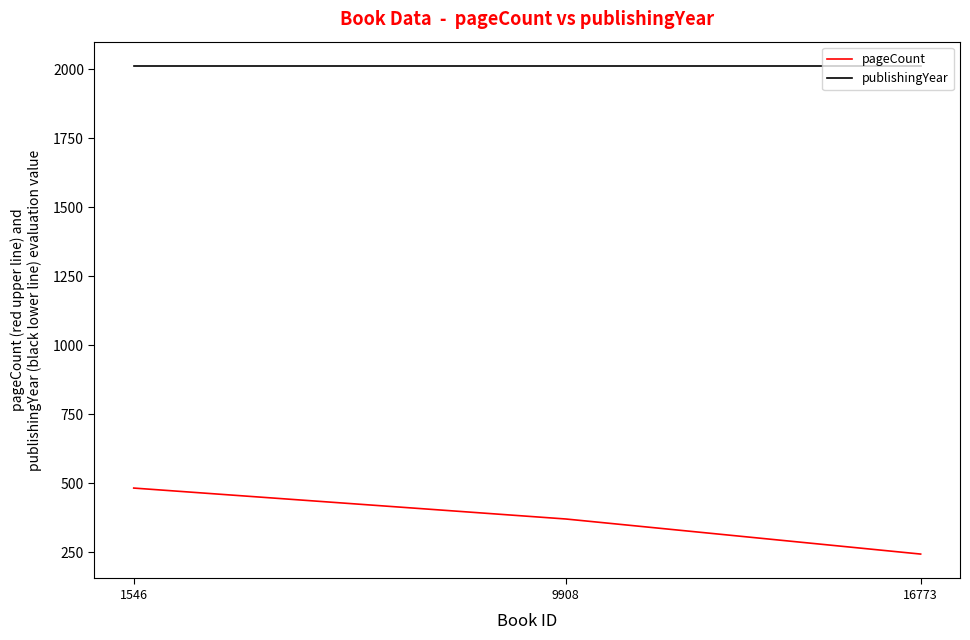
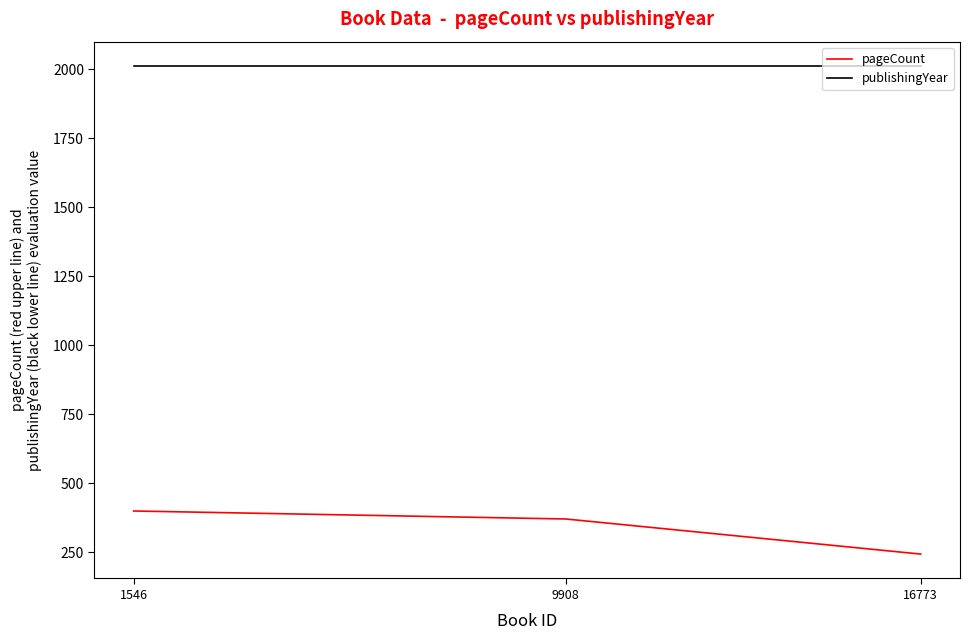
  {
    "pageCount": {
-     "1546": 480,
+     "1546": 400,
      "9908": 370,
      "16773": 240
    },
    "publishingYear": {
      "1546": 2010,
      "9908": 2010
    }
  }
